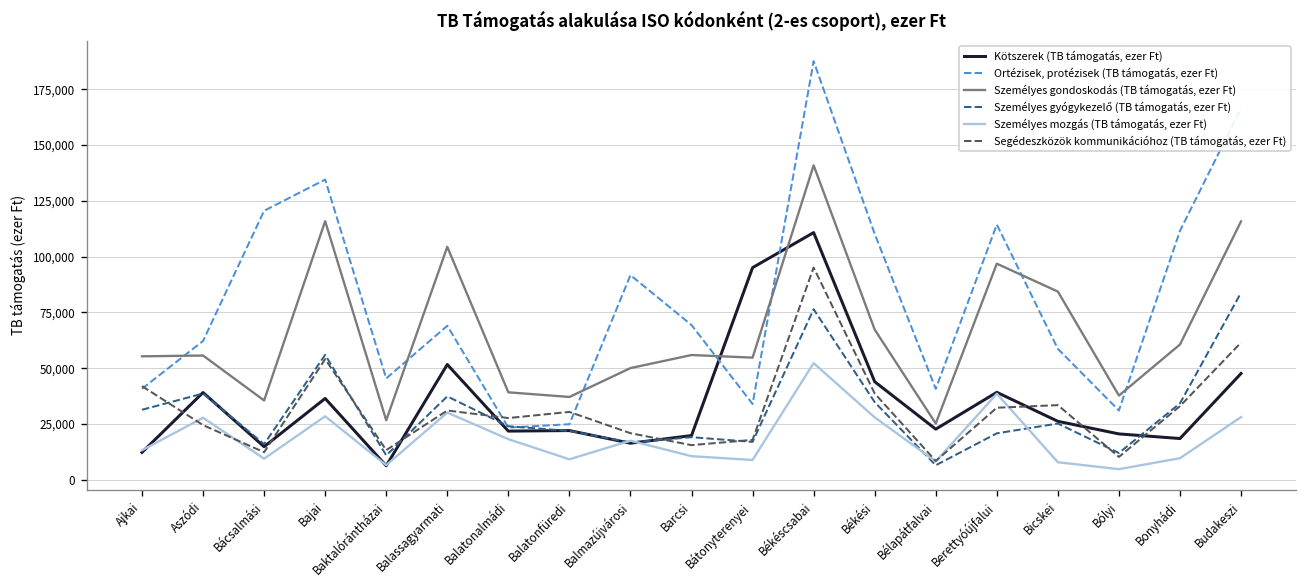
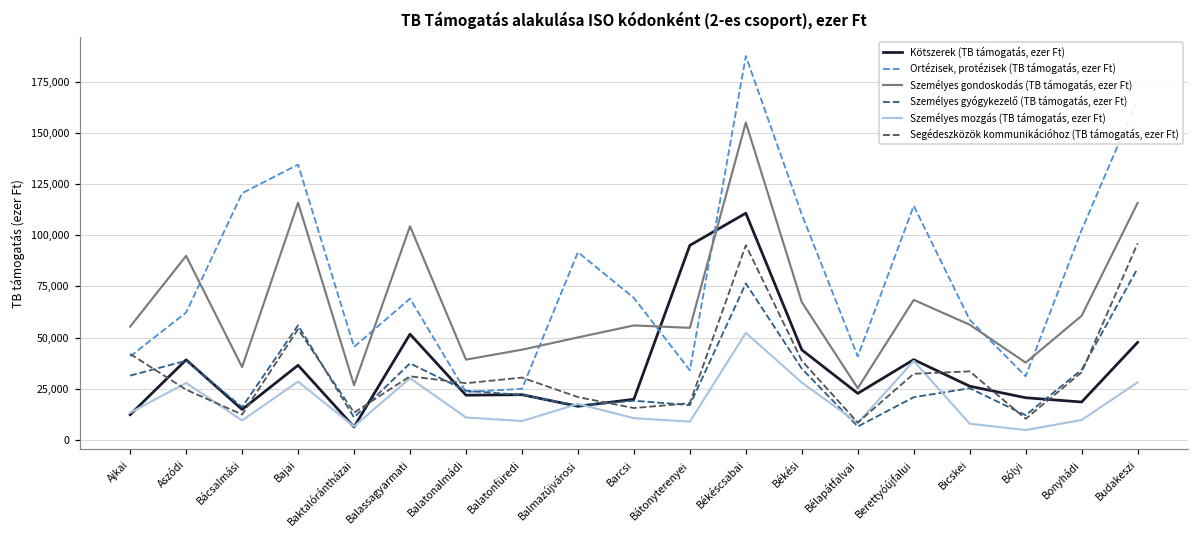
  {
    "Kötszerek (TB támogatás, ezer Ft)": {
      "Bajai": "36,000",
      "Balassagyarmati": "52,000",
      "Balatonalmádi": "22,000",
      "Bátonyterenyei": "95,000",
      "Békéscsabai": "111,000",
      "Békési": "44,000",
      "Bélapátfalvai": "23,000",
      "Bólyi": "21,000",
      "Bonyhádi": "19,000",
      "Budakeszi": "48,000"
    },
    "Ortézisek, protézisek (TB támogatás, ezer Ft)": {
      "Aszódi": "62,000",
      "Bácsalmási": "121,000",
      "Bajai": "135,000",
      "Baktalórántházai": "45,000",
      "Balassagyarmati": "69,000",
      "Balatonfüredi": "25,000",
      "Balmazújvárosi": "92,000",
      "Barcsi": "69,000",
      "Bátonyterenyei": "34,000",
      "Békéscsabai": "188,000",
      "Békési": "110,000",
      "Bélapátfalvai": "41,000",
      "Berettyóújfalui": "114,000",
      "Bicskei": "59,000",
      "Bólyi": "31,000",
-     "Bonyhádi": "112,000"
+     "Bonyhádi": "103,000"
    },
    "Személyes gondoskodás (TB támogatás, ezer Ft)": {
      "Ajkai": "55,000",
-     "Aszódi": "56,000",
+     "Aszódi": "90,000",
      "Bácsalmási": "36,000",
      "Bajai": "116,000",
      "Baktalórántházai": "27,000",
      "Balassagyarmati": "104,000",
      "Balatonalmádi": "39,000",
-     "Balatonfüredi": "37,000",
+     "Balatonfüredi": "44,000",
      "Balmazújvárosi": "50,000",
      "Barcsi": "56,000",
      "Bátonyterenyei": "55,000",
-     "Békéscsabai": "141,000",
+     "Békéscsabai": "155,000",
      "Békési": "67,000",
      "Bélapátfalvai": "25,000",
-     "Berettyóújfalui": "97,000",
-     "Bicskei": "84,000",
+     "Berettyóújfalui": "68,000",
+     "Bicskei": "56,000",
      "Bólyi": "38,000",
      "Bonyhádi": "61,000",
      "Budakeszi": "116,000"
    },
    "Személyes gyógykezelő (TB támogatás, ezer Ft)": {
      "Ajkai": "31,000",
      "Bajai": "56,000",
      "Baktalórántházai": "11,000",
      "Balassagyarmati": "37,000",
      "Békéscsabai": "76,000",
      "Békési": "35,000",
      "Bélapátfalvai": "7,000",
      "Berettyóújfalui": "21,000",
      "Bólyi": "12,000",
      "Budakeszi": "84,000"
    },
    "Személyes mozgás (TB támogatás, ezer Ft)": {
      "Aszódi": "28,000",
      "Bácsalmási": "10,000",
      "Bajai": "29,000",
-     "Balatonalmádi": "18,000",
+     "Balatonalmádi": "11,000",
      "Balatonfüredi": "9,000",
      "Barcsi": "11,000",
      "Bátonyterenyei": "9,000",
      "Békéscsabai": "52,000",
      "Békési": "28,000",
      "Bicskei": "8,000",
      "Bólyi": "5,000",
      "Bonyhádi": "10,000",
      "Budakeszi": "28,000"
    },
    "Segédeszközök kommunikációhoz (TB támogatás, ezer Ft)": {
      "Aszódi": "25,000",
      "Bácsalmási": "12,000",
      "Bajai": "54,000",
      "Baktalórántházai": "13,000",
      "Balatonalmádi": "28,000",
      "Balatonfüredi": "30,000",
      "Balmazújvárosi": "21,000",
      "Barcsi": "16,000",
      "Békéscsabai": "95,000",
      "Békési": "39,000",
      "Berettyóújfalui": "32,000",
      "Bicskei": "34,000",
      "Bólyi": "10,000",
-     "Budakeszi": "62,000"
+     "Budakeszi": "96,000"
    }
  }
